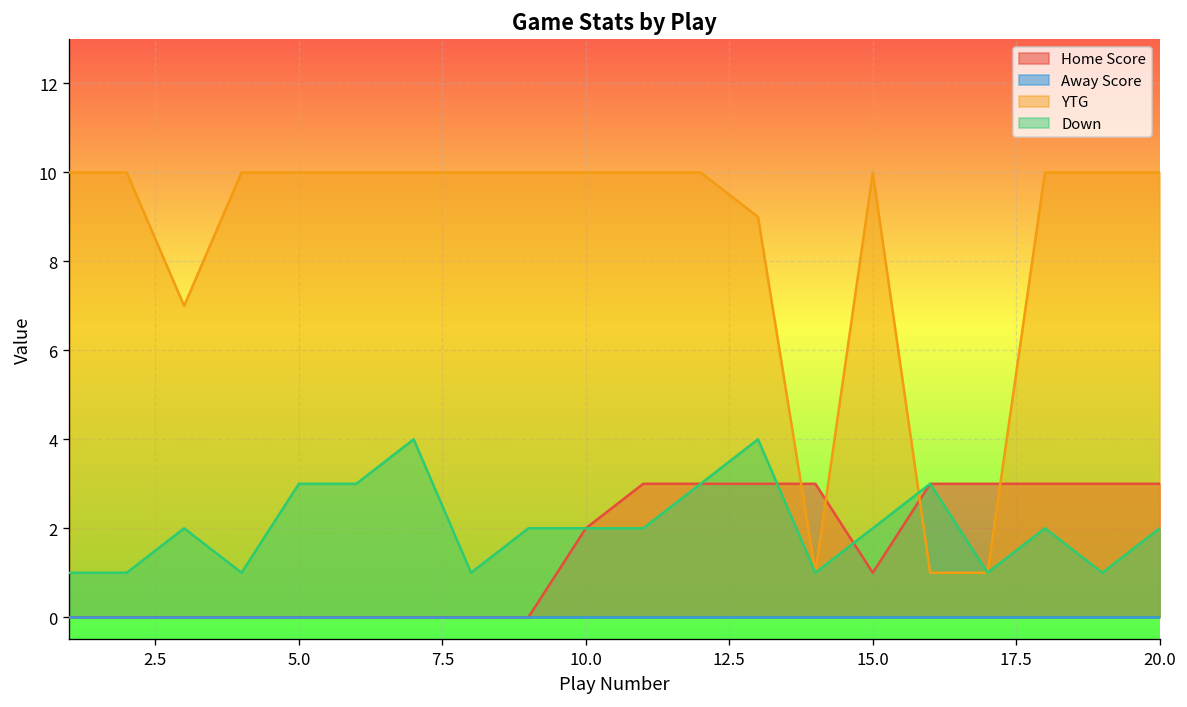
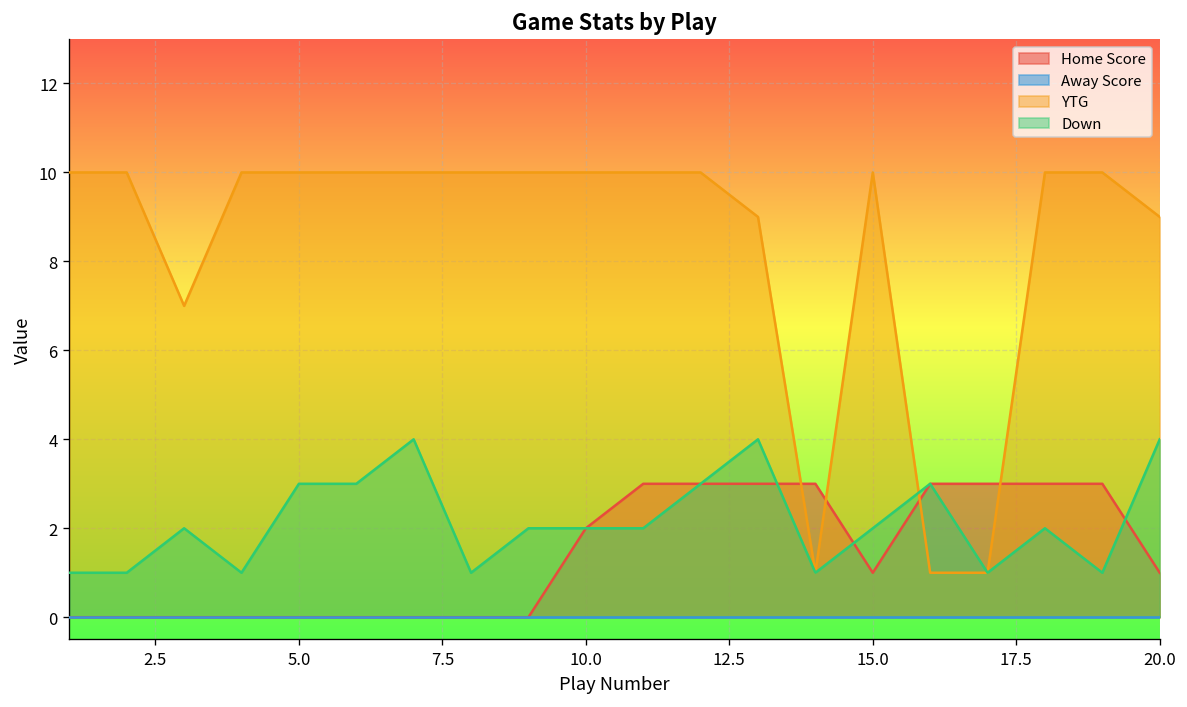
  {
    "Home Score": {
      "15.0": 1,
-     "20.0": 3
+     "20.0": 1
    },
    "Away Score": {
      "10.0": 0,
      "15.0": 0,
      "20.0": 0
    },
    "YTG": {
      "5.0": 10,
      "10.0": 10,
      "15.0": 10,
-     "20.0": 10
+     "20.0": 9
    },
    "Down": {
      "5.0": 3,
      "15.0": 2,
-     "20.0": 2
+     "20.0": 4
    }
  }
